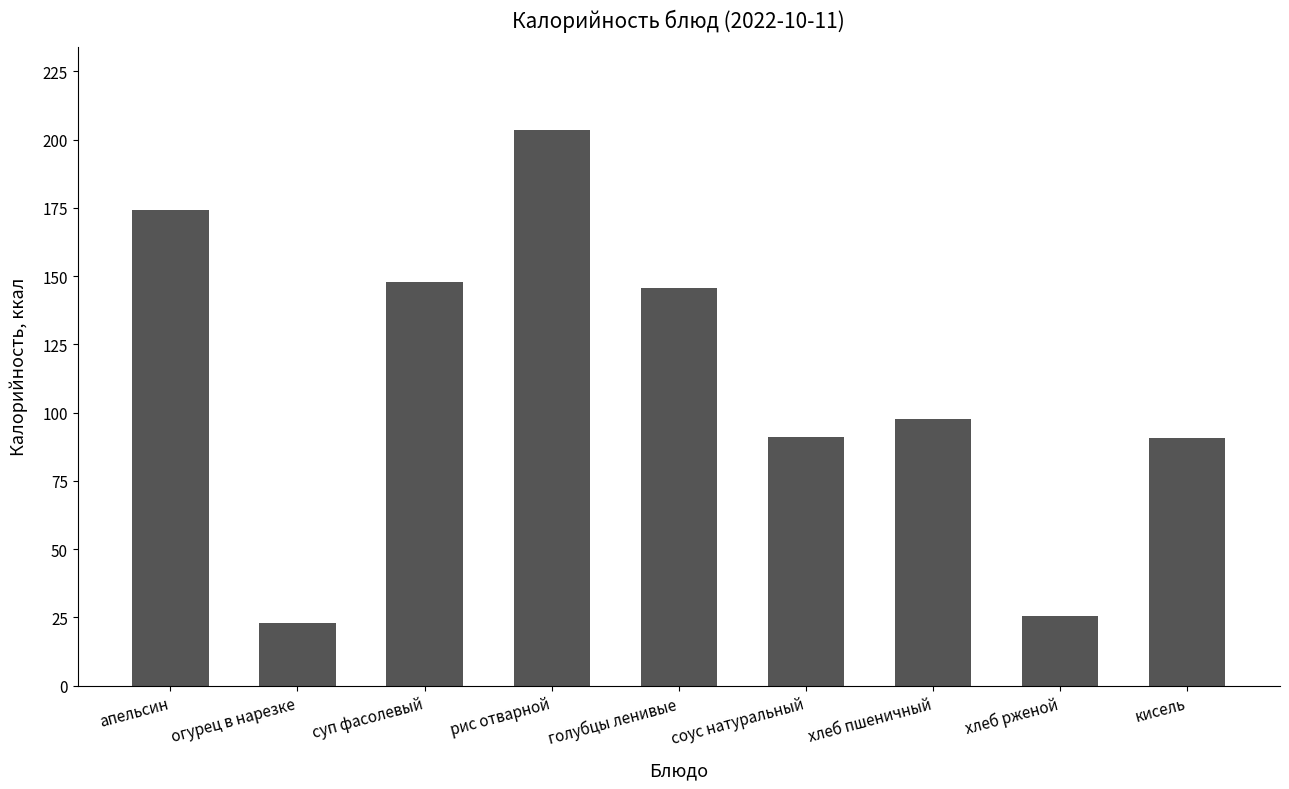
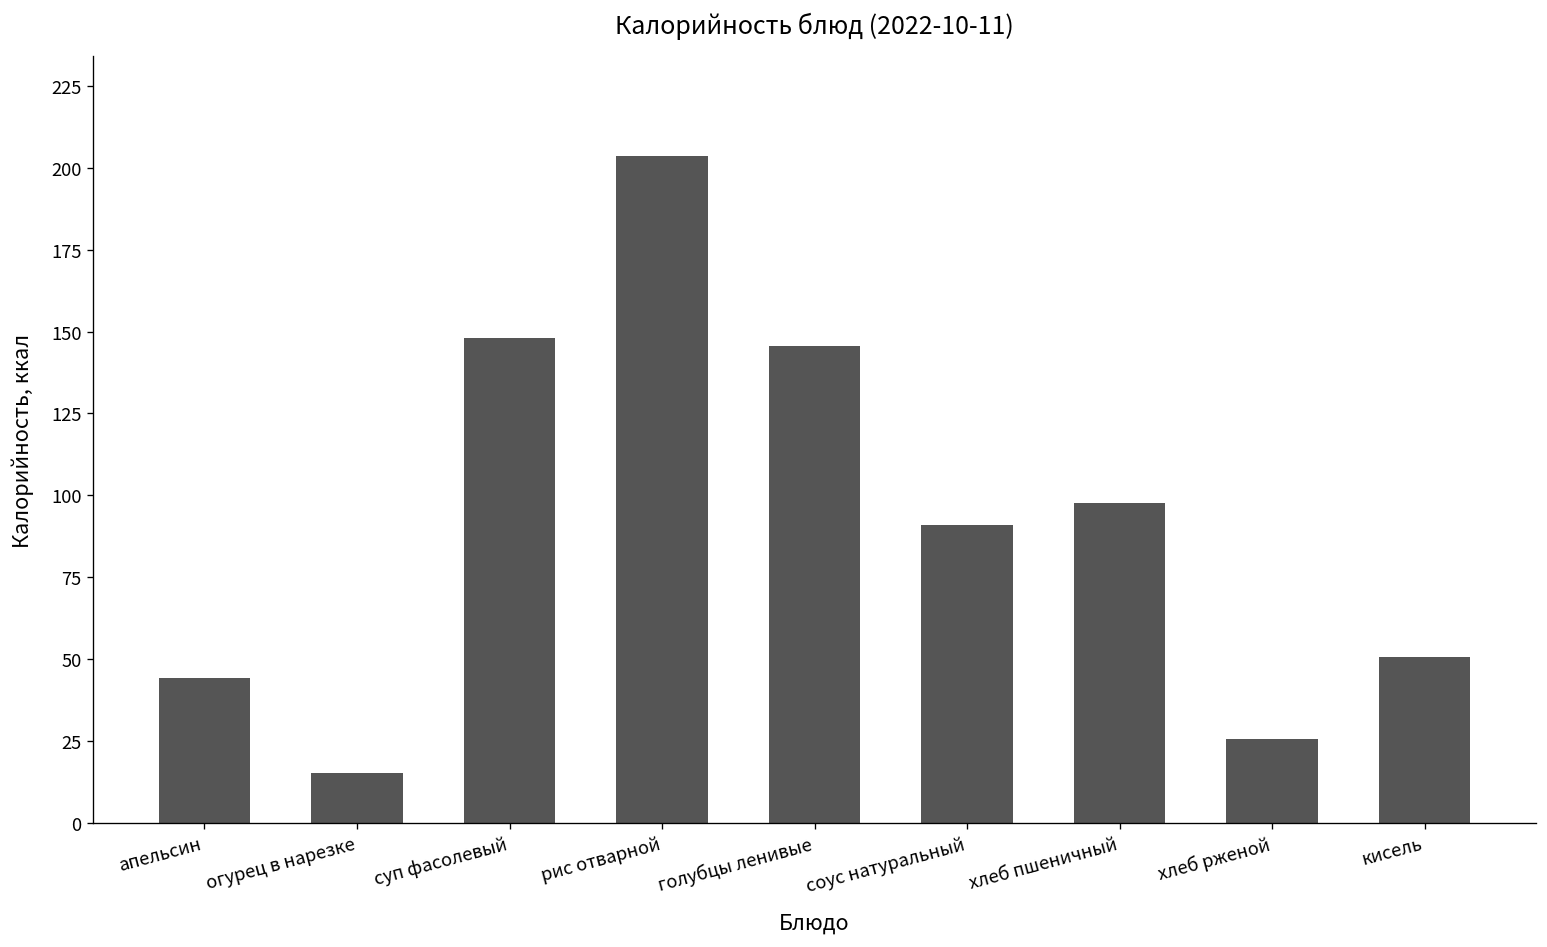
  {
-   "апельсин": 174,
-   "огурец в нарезке": 23,
+   "апельсин": 44,
+   "огурец в нарезке": 15,
    "суп фасолевый": 148,
    "рис отварной": 204,
    "голубцы ленивые": 146,
    "соус натуральный": 91,
    "хлеб пшеничный": 98,
    "хлеб рженой": 26,
-   "кисель": 91
+   "кисель": 51
  }
